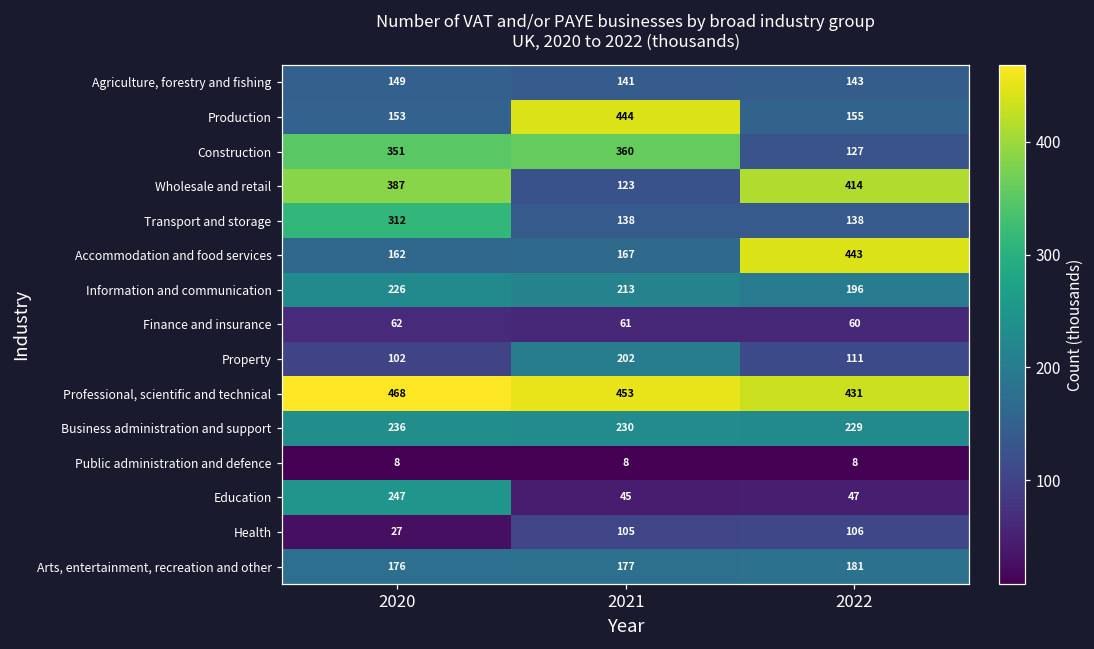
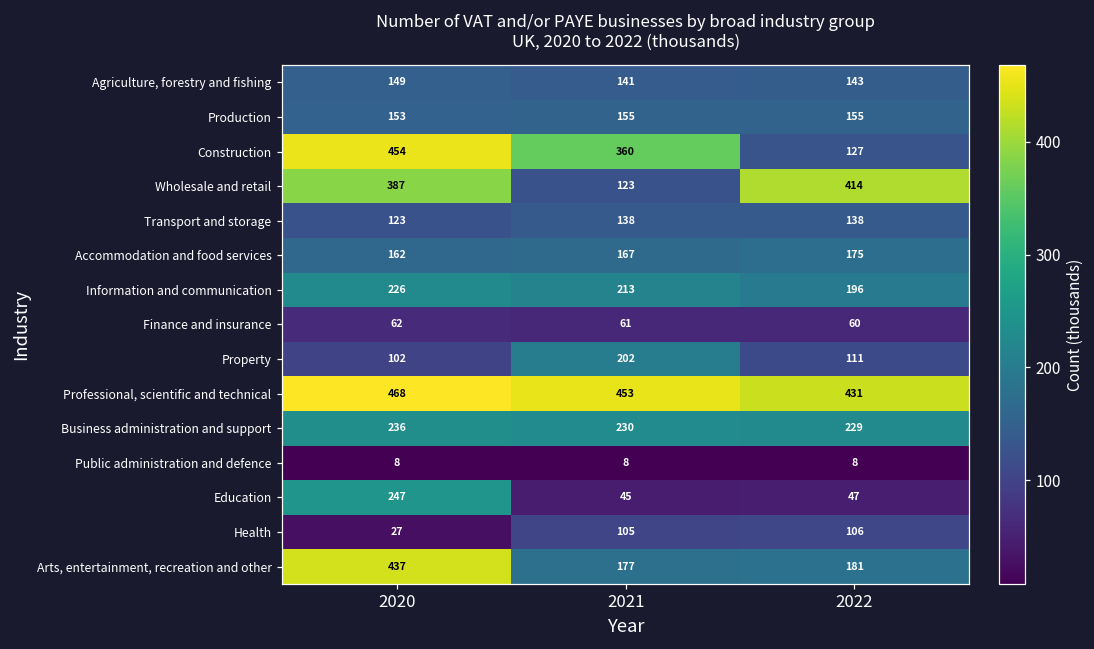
  {
    "Agriculture, forestry and fishing": {
      "2020": 149,
      "2021": 141,
      "2022": 143
    },
    "Production": {
      "2020": 153,
-     "2021": 444,
+     "2021": 155,
      "2022": 155
    },
    "Construction": {
-     "2020": 351,
+     "2020": 454,
      "2021": 360,
      "2022": 127
    },
    "Wholesale and retail": {
      "2020": 387,
      "2021": 123,
      "2022": 414
    },
    "Transport and storage": {
-     "2020": 312,
+     "2020": 123,
      "2021": 138,
      "2022": 138
    },
    "Accommodation and food services": {
      "2020": 162,
      "2021": 167,
-     "2022": 443
+     "2022": 175
    },
    "Information and communication": {
      "2020": 226,
      "2021": 213,
      "2022": 196
    },
    "Finance and insurance": {
      "2020": 62,
      "2021": 61,
      "2022": 60
    },
    "Property": {
      "2020": 102,
      "2021": 202,
      "2022": 111
    },
    "Professional, scientific and technical": {
      "2020": 468,
      "2021": 453,
      "2022": 431
    },
    "Business administration and support": {
      "2020": 236,
      "2021": 230,
      "2022": 229
    },
    "Public administration and defence": {
      "2020": 8,
      "2021": 8,
      "2022": 8
    },
    "Education": {
      "2020": 247,
      "2021": 45,
      "2022": 47
    },
    "Health": {
      "2020": 27,
      "2021": 105,
      "2022": 106
    },
    "Arts, entertainment, recreation and other": {
-     "2020": 176,
+     "2020": 437,
      "2021": 177,
      "2022": 181
    }
  }
